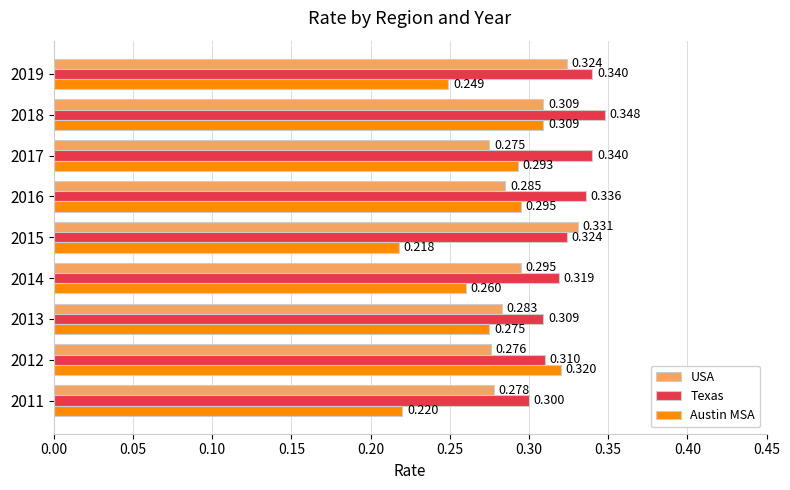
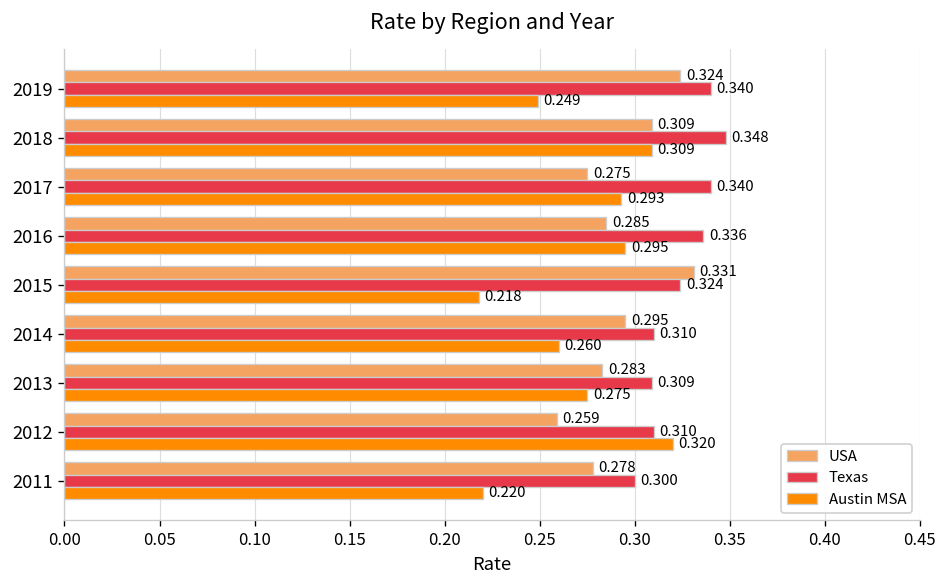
  {
    "USA": {
      "2019": 0.324,
      "2018": 0.309,
      "2017": 0.275,
      "2016": 0.285,
      "2015": 0.331,
      "2014": 0.295,
      "2013": 0.283,
-     "2012": 0.276,
+     "2012": 0.259,
      "2011": 0.278
    },
    "Texas": {
      "2019": 0.340,
      "2018": 0.348,
      "2017": 0.340,
      "2016": 0.336,
      "2015": 0.324,
-     "2014": 0.319,
+     "2014": 0.310,
      "2013": 0.309,
      "2012": 0.310,
      "2011": 0.300
    },
    "Austin MSA": {
      "2019": 0.249,
      "2018": 0.309,
      "2017": 0.293,
      "2016": 0.295,
      "2015": 0.218,
      "2014": 0.260,
      "2013": 0.275,
      "2012": 0.320,
      "2011": 0.220
    }
  }
